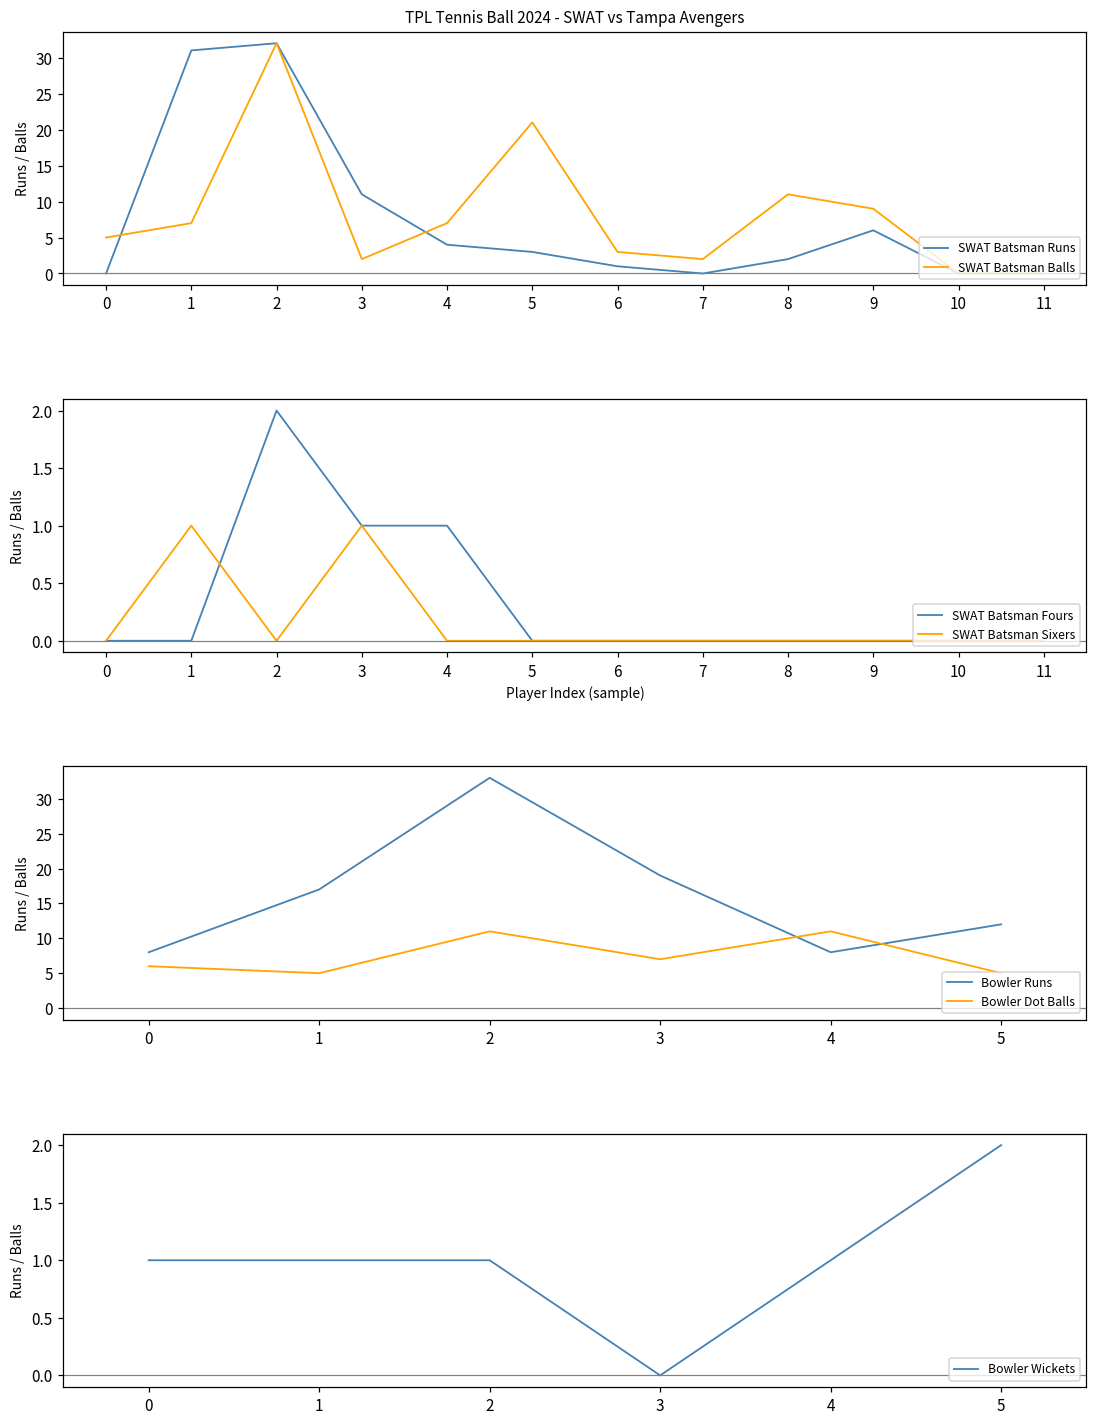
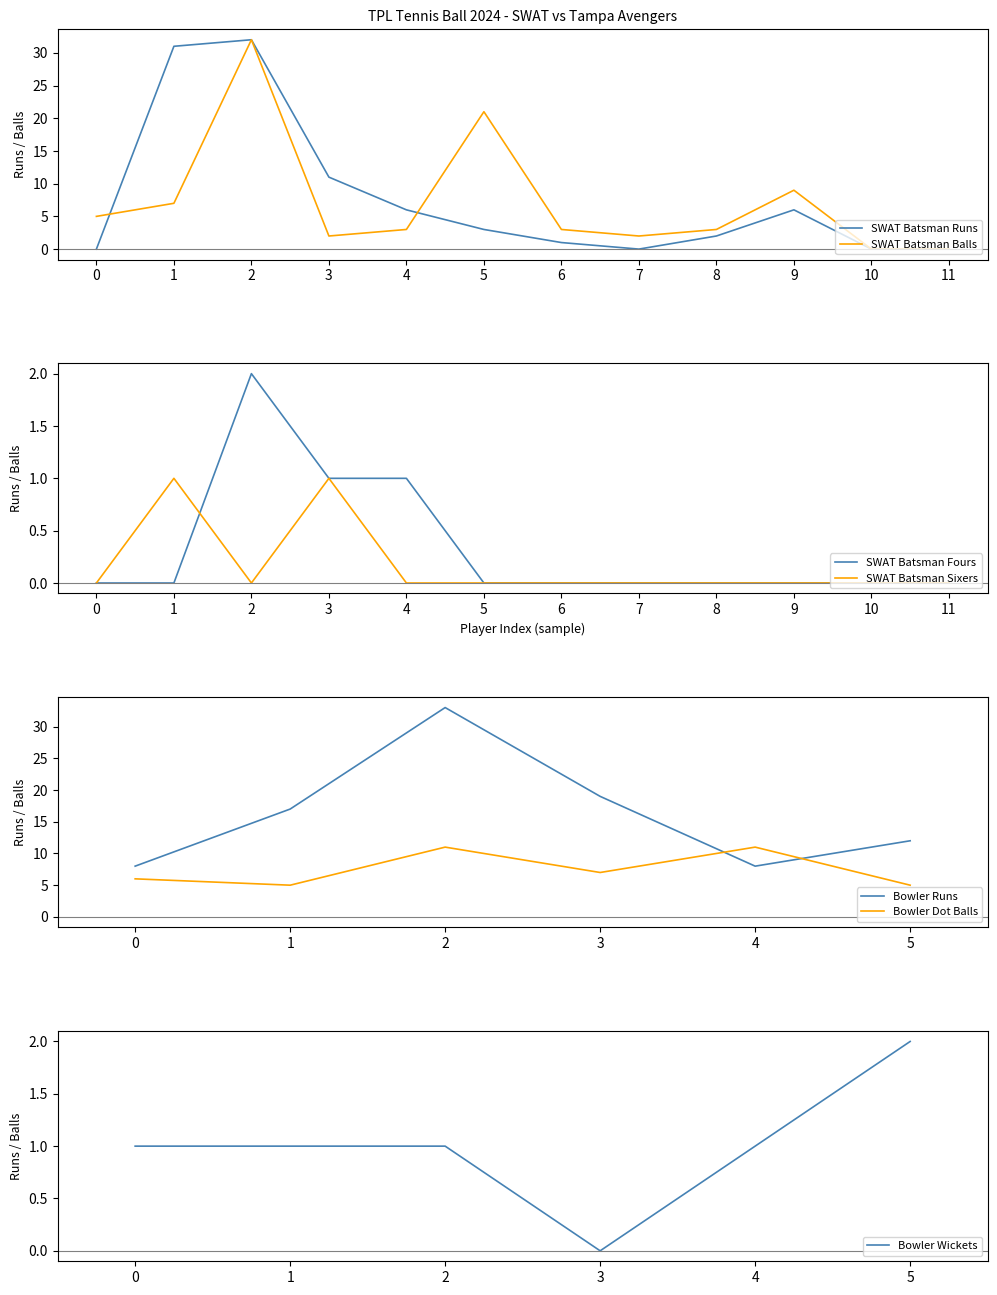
  {
    "TPL Tennis Ball 2024 - SWAT vs Tampa Avengers": {
      "SWAT Batsman Runs": {
        "0": 0,
        "1": 31,
        "3": 11,
-       "4": 4,
+       "4": 6,
        "5": 3,
        "6": 1,
        "7": 0,
        "8": 2,
        "9": 6
      },
      "SWAT Batsman Balls": {
        "0": 5,
        "1": 7,
        "3": 2,
-       "4": 7,
+       "4": 3,
        "5": 21,
        "6": 3,
        "7": 2,
-       "8": 11,
+       "8": 3,
        "9": 9
      }
    }
  }
